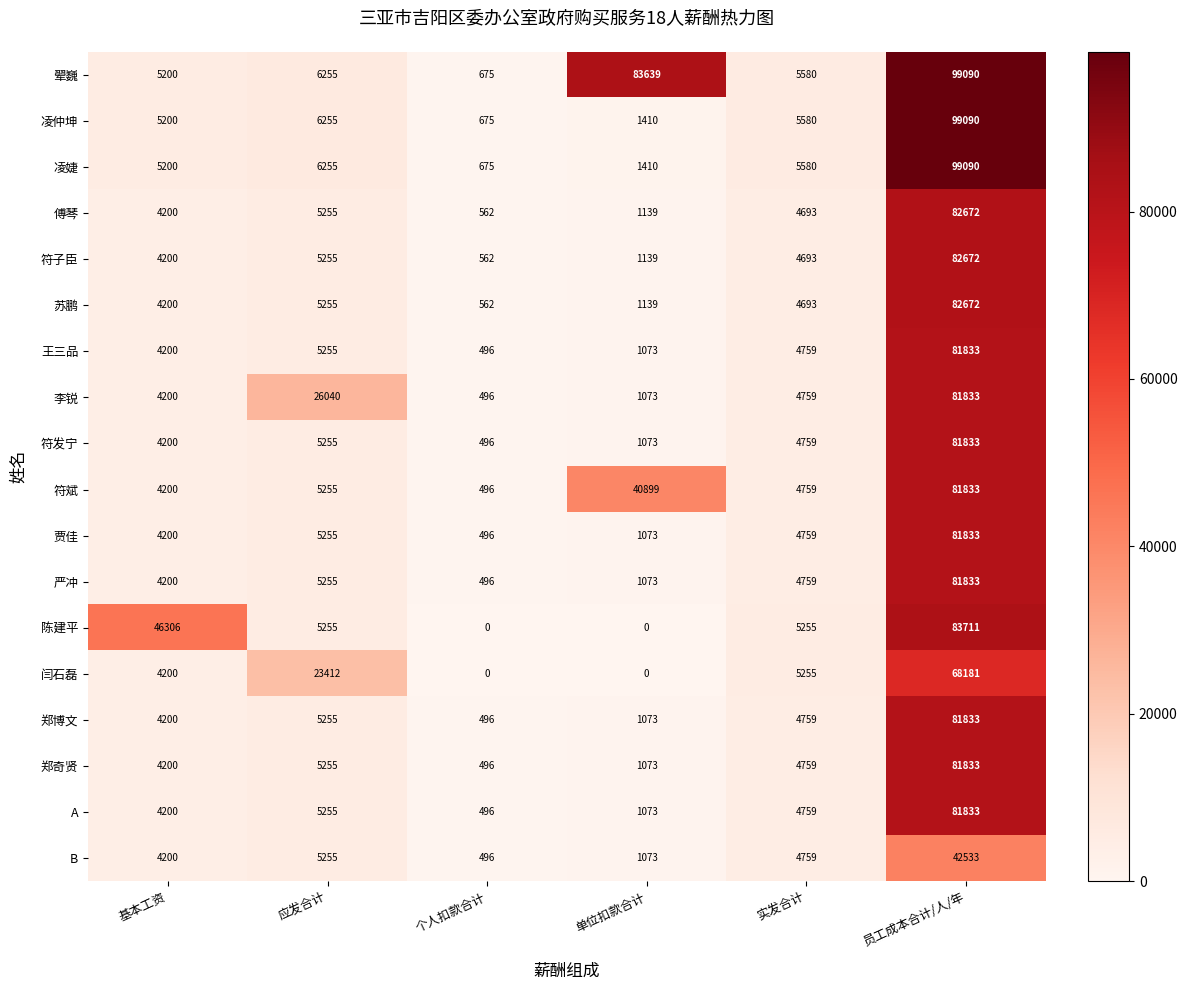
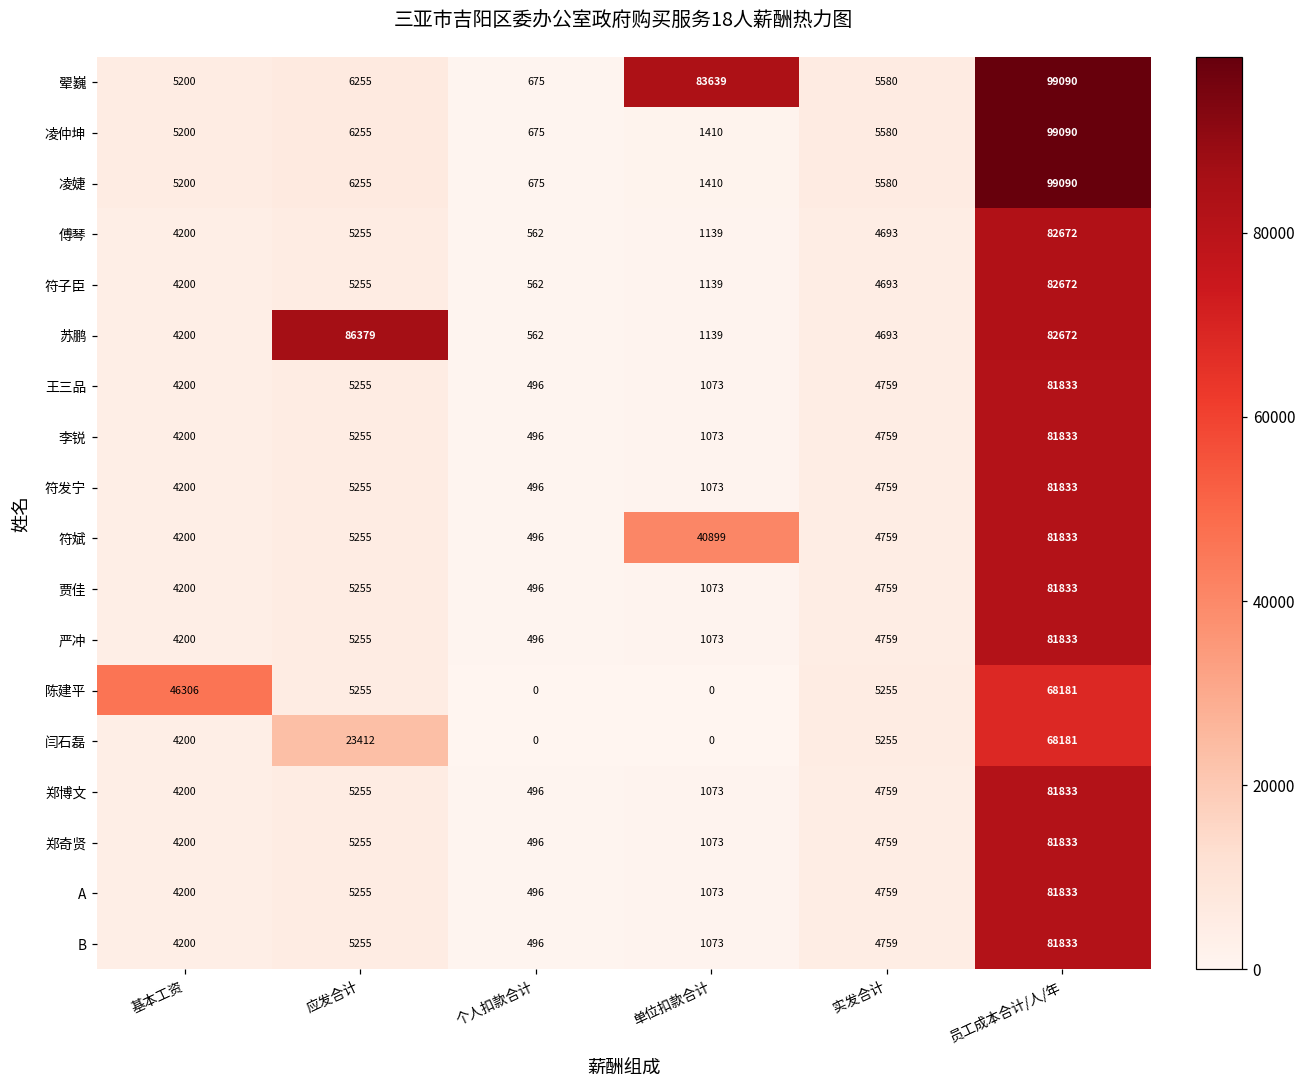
  {
    "翚巍": {
      "基本工资": 5200,
      "应发合计": 6255,
      "个人扣款合计": 675,
      "单位扣款合计": 83639,
      "实发合计": 5580,
      "员工成本合计/人/年": 99090
    },
    "凌仲坤": {
      "基本工资": 5200,
      "应发合计": 6255,
      "个人扣款合计": 675,
      "单位扣款合计": 1410,
      "实发合计": 5580,
      "员工成本合计/人/年": 99090
    },
    "凌婕": {
      "基本工资": 5200,
      "应发合计": 6255,
      "个人扣款合计": 675,
      "单位扣款合计": 1410,
      "实发合计": 5580,
      "员工成本合计/人/年": 99090
    },
    "傅琴": {
      "基本工资": 4200,
      "应发合计": 5255,
      "个人扣款合计": 562,
      "单位扣款合计": 1139,
      "实发合计": 4693,
      "员工成本合计/人/年": 82672
    },
    "符子臣": {
      "基本工资": 4200,
      "应发合计": 5255,
      "个人扣款合计": 562,
      "单位扣款合计": 1139,
      "实发合计": 4693,
      "员工成本合计/人/年": 82672
    },
    "苏鹏": {
      "基本工资": 4200,
-     "应发合计": 5255,
+     "应发合计": 86379,
      "个人扣款合计": 562,
      "单位扣款合计": 1139,
      "实发合计": 4693,
      "员工成本合计/人/年": 82672
    },
    "王三品": {
      "基本工资": 4200,
      "应发合计": 5255,
      "个人扣款合计": 496,
      "单位扣款合计": 1073,
      "实发合计": 4759,
      "员工成本合计/人/年": 81833
    },
    "李锐": {
      "基本工资": 4200,
-     "应发合计": 26040,
+     "应发合计": 5255,
      "个人扣款合计": 496,
      "单位扣款合计": 1073,
      "实发合计": 4759,
      "员工成本合计/人/年": 81833
    },
    "符发宁": {
      "基本工资": 4200,
      "应发合计": 5255,
      "个人扣款合计": 496,
      "单位扣款合计": 1073,
      "实发合计": 4759,
      "员工成本合计/人/年": 81833
    },
    "符斌": {
      "基本工资": 4200,
      "应发合计": 5255,
      "个人扣款合计": 496,
      "单位扣款合计": 40899,
      "实发合计": 4759,
      "员工成本合计/人/年": 81833
    },
    "贾佳": {
      "基本工资": 4200,
      "应发合计": 5255,
      "个人扣款合计": 496,
      "单位扣款合计": 1073,
      "实发合计": 4759,
      "员工成本合计/人/年": 81833
    },
    "严冲": {
      "基本工资": 4200,
      "应发合计": 5255,
      "个人扣款合计": 496,
      "单位扣款合计": 1073,
      "实发合计": 4759,
      "员工成本合计/人/年": 81833
    },
    "陈建平": {
      "基本工资": 46306,
      "应发合计": 5255,
      "个人扣款合计": 0,
      "单位扣款合计": 0,
      "实发合计": 5255,
-     "员工成本合计/人/年": 83711
+     "员工成本合计/人/年": 68181
    },
    "闫石磊": {
      "基本工资": 4200,
      "应发合计": 23412,
      "个人扣款合计": 0,
      "单位扣款合计": 0,
      "实发合计": 5255,
      "员工成本合计/人/年": 68181
    },
    "郑博文": {
      "基本工资": 4200,
      "应发合计": 5255,
      "个人扣款合计": 496,
      "单位扣款合计": 1073,
      "实发合计": 4759,
      "员工成本合计/人/年": 81833
    },
    "郑奇贤": {
      "基本工资": 4200,
      "应发合计": 5255,
      "个人扣款合计": 496,
      "单位扣款合计": 1073,
      "实发合计": 4759,
      "员工成本合计/人/年": 81833
    },
    "A": {
      "基本工资": 4200,
      "应发合计": 5255,
      "个人扣款合计": 496,
      "单位扣款合计": 1073,
      "实发合计": 4759,
      "员工成本合计/人/年": 81833
    },
    "B": {
      "基本工资": 4200,
      "应发合计": 5255,
      "个人扣款合计": 496,
      "单位扣款合计": 1073,
      "实发合计": 4759,
-     "员工成本合计/人/年": 42533
+     "员工成本合计/人/年": 81833
    }
  }
